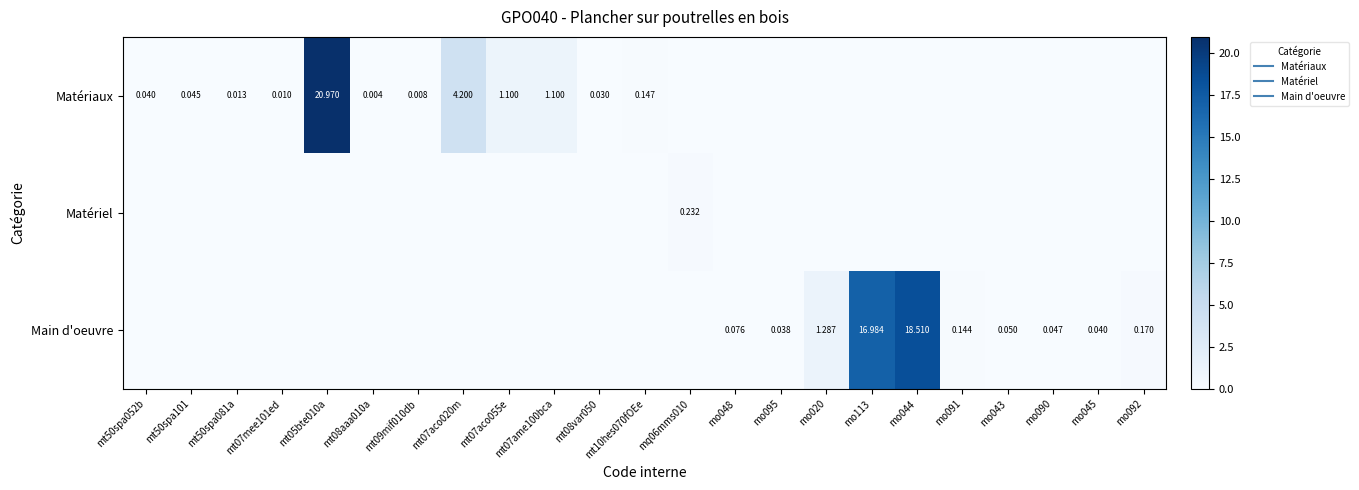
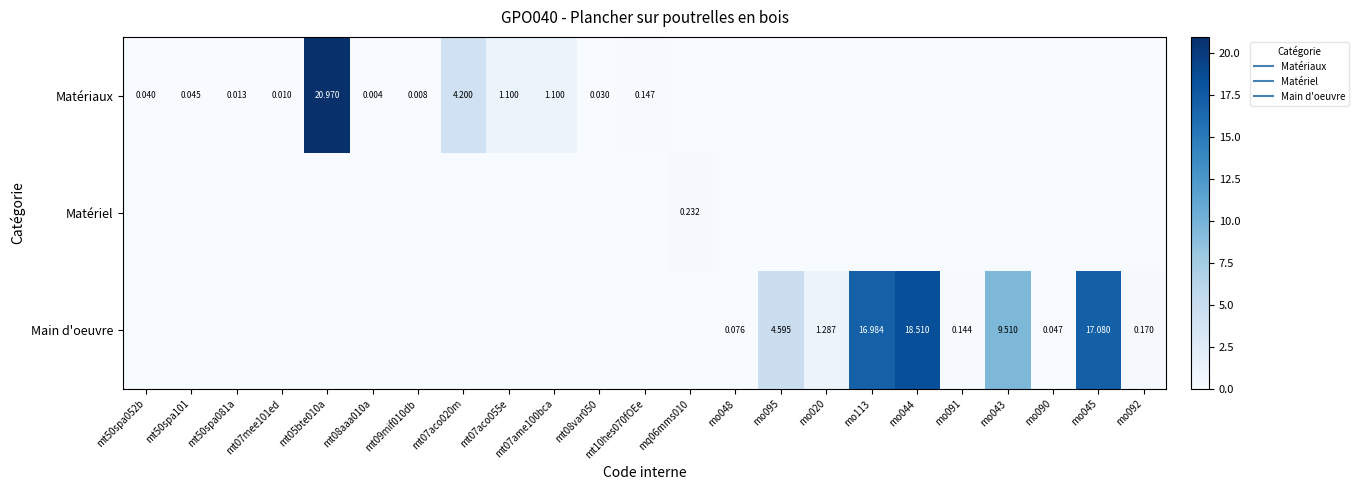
  {
    "Matériaux": {
      "mt50spa052b": 0.040,
      "mt50spa101": 0.045,
      "mt50spa081a": 0.013,
      "mt07mee101ed": 0.010,
      "mt05bte010a": 20.970,
      "mt08aaa010a": 0.004,
      "mt09mif010db": 0.008,
      "mt07aco020m": 4.200,
      "mt07aco055e": 1.100,
      "mt07ame100bca": 1.100,
      "mt08var050": 0.030,
      "mt10hes070fOEe": 0.147
    },
    "Matériel": {
      "mq06mms010": 0.232
    },
    "Main d'oeuvre": {
      "mo048": 0.076,
-     "mo095": 0.038,
+     "mo095": 4.595,
      "mo020": 1.287,
      "mo113": 16.984,
      "mo044": 18.510,
      "mo091": 0.144,
-     "mo043": 0.050,
+     "mo043": 9.510,
      "mo090": 0.047,
-     "mo045": 0.040,
+     "mo045": 17.080,
      "mo092": 0.170
    }
  }
